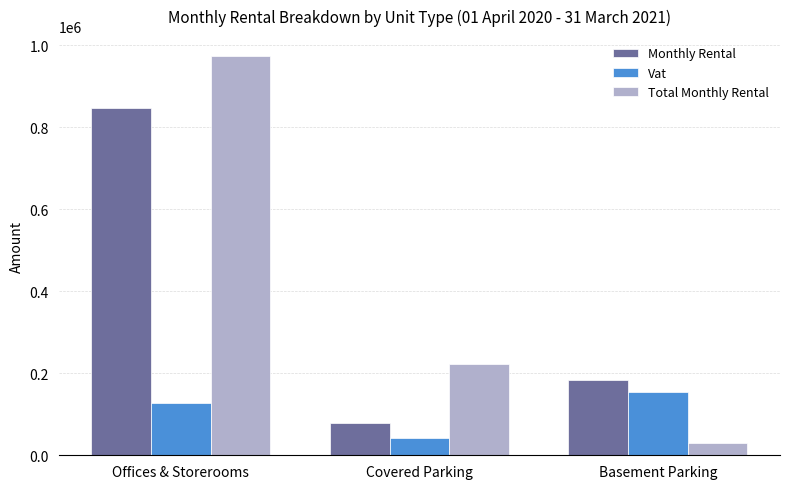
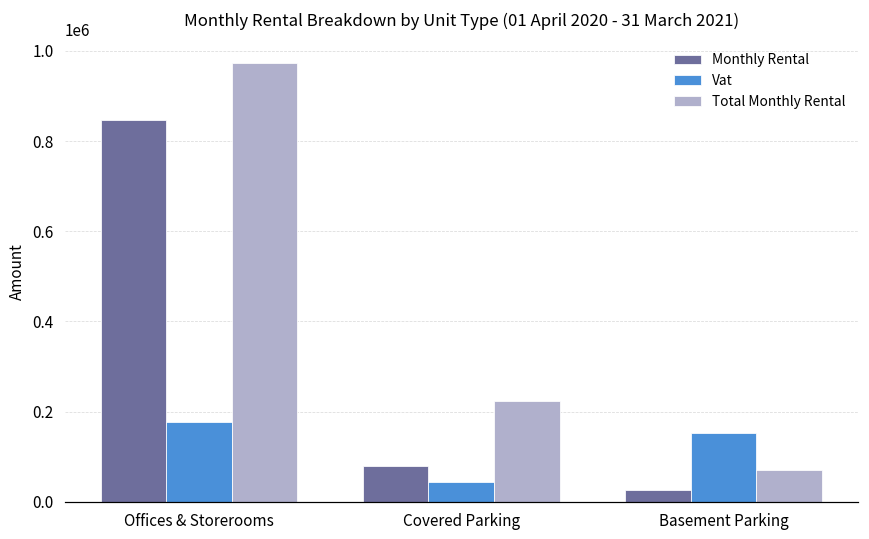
  {
    "Monthly Rental": {
      "Offices & Storerooms": 850000,
      "Covered Parking": 80000,
-     "Basement Parking": 180000
+     "Basement Parking": 30000
    },
    "Vat": {
-     "Offices & Storerooms": 130000,
+     "Offices & Storerooms": 180000,
      "Covered Parking": 40000,
      "Basement Parking": 150000
    },
    "Total Monthly Rental": {
      "Offices & Storerooms": 970000,
      "Covered Parking": 220000,
-     "Basement Parking": 30000
+     "Basement Parking": 70000
    }
  }
